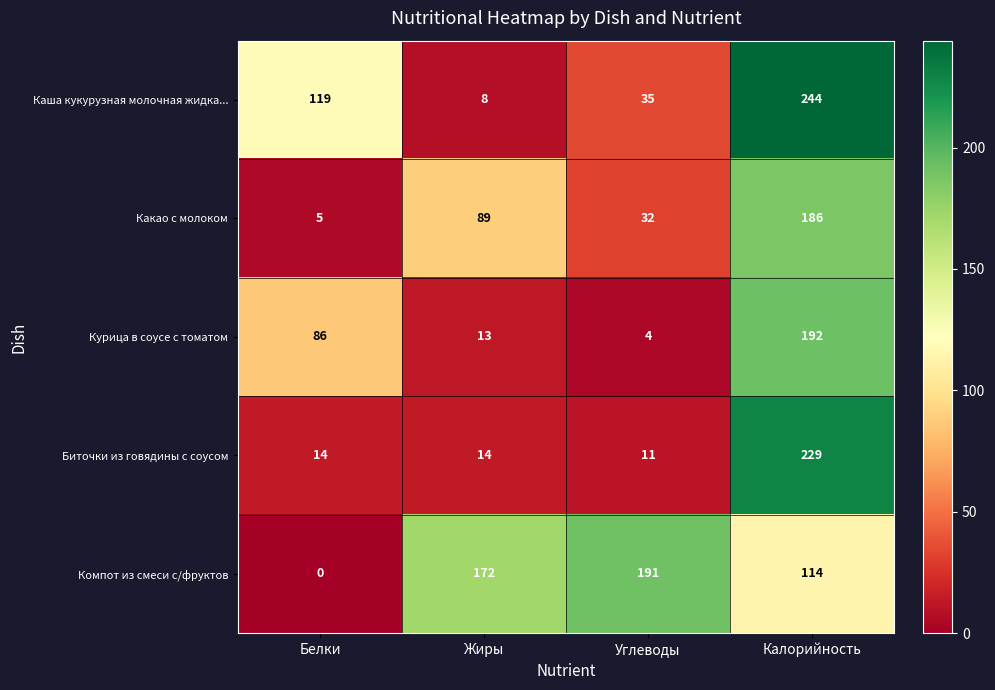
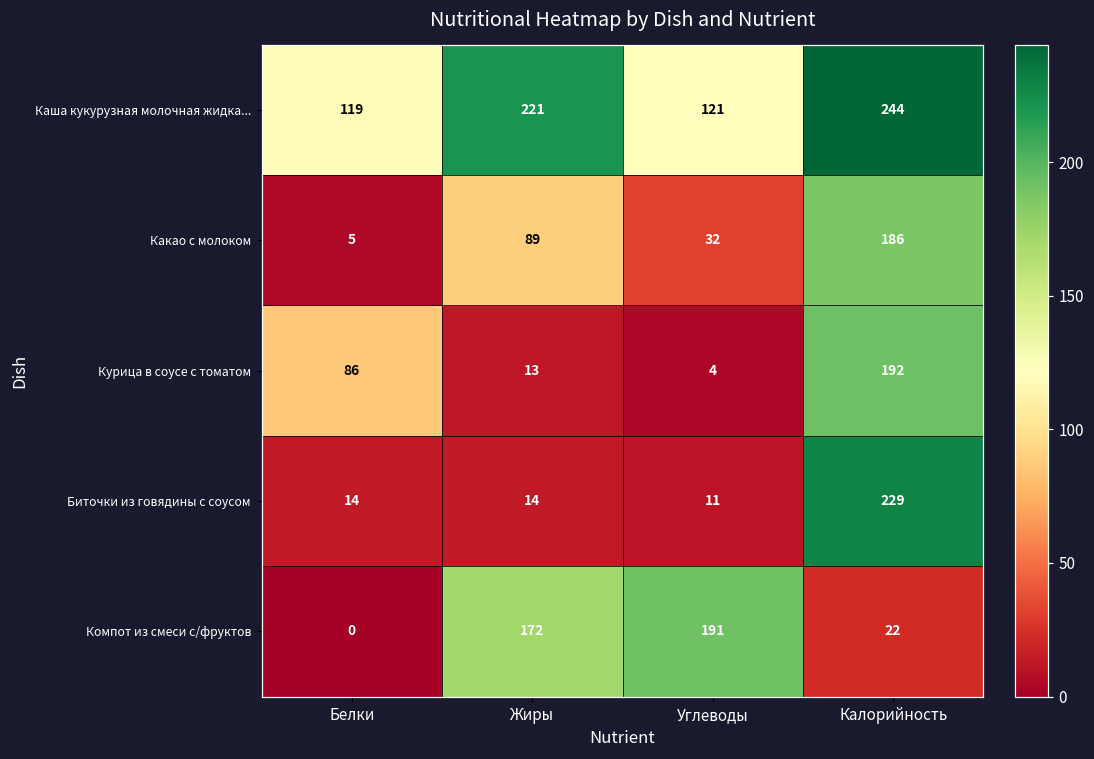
  {
    "Каша кукурузная молочная жидка...": {
      "Белки": 119,
-     "Жиры": 8,
-     "Углеводы": 35,
+     "Жиры": 221,
+     "Углеводы": 121,
      "Калорийность": 244
    },
    "Какао с молоком": {
      "Белки": 5,
      "Жиры": 89,
      "Углеводы": 32,
      "Калорийность": 186
    },
    "Курица в соусе с томатом": {
      "Белки": 86,
      "Жиры": 13,
      "Углеводы": 4,
      "Калорийность": 192
    },
    "Биточки из говядины с соусом": {
      "Белки": 14,
      "Жиры": 14,
      "Углеводы": 11,
      "Калорийность": 229
    },
    "Компот из смеси с/фруктов": {
      "Белки": 0,
      "Жиры": 172,
      "Углеводы": 191,
-     "Калорийность": 114
+     "Калорийность": 22
    }
  }
